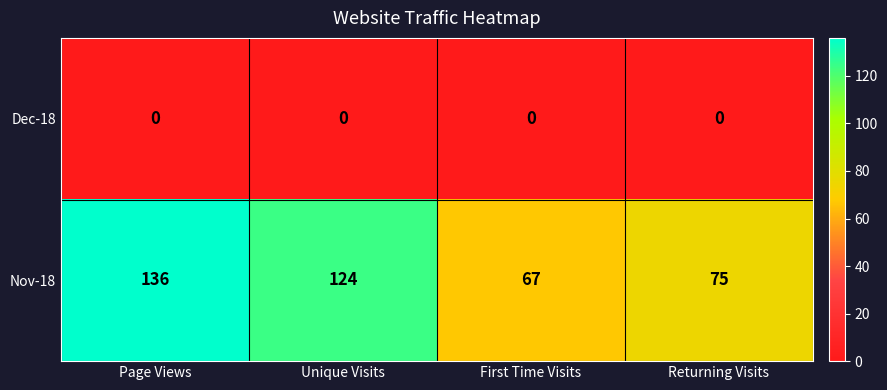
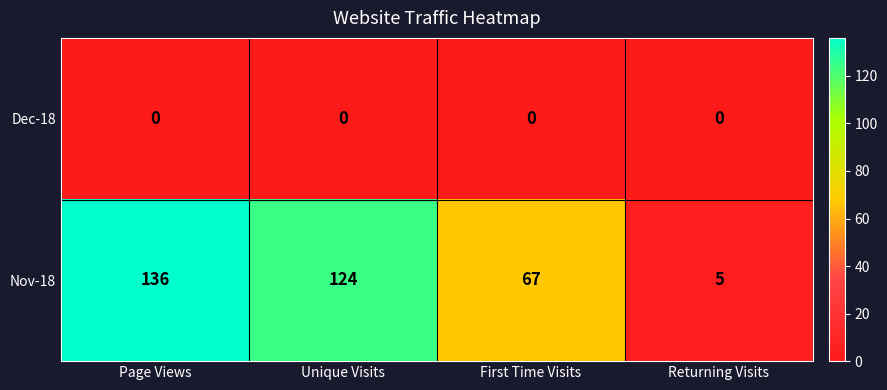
  {
    "Dec-18": {
      "Page Views": 0,
      "Unique Visits": 0,
      "First Time Visits": 0,
      "Returning Visits": 0
    },
    "Nov-18": {
      "Page Views": 136,
      "Unique Visits": 124,
      "First Time Visits": 67,
-     "Returning Visits": 75
+     "Returning Visits": 5
    }
  }
